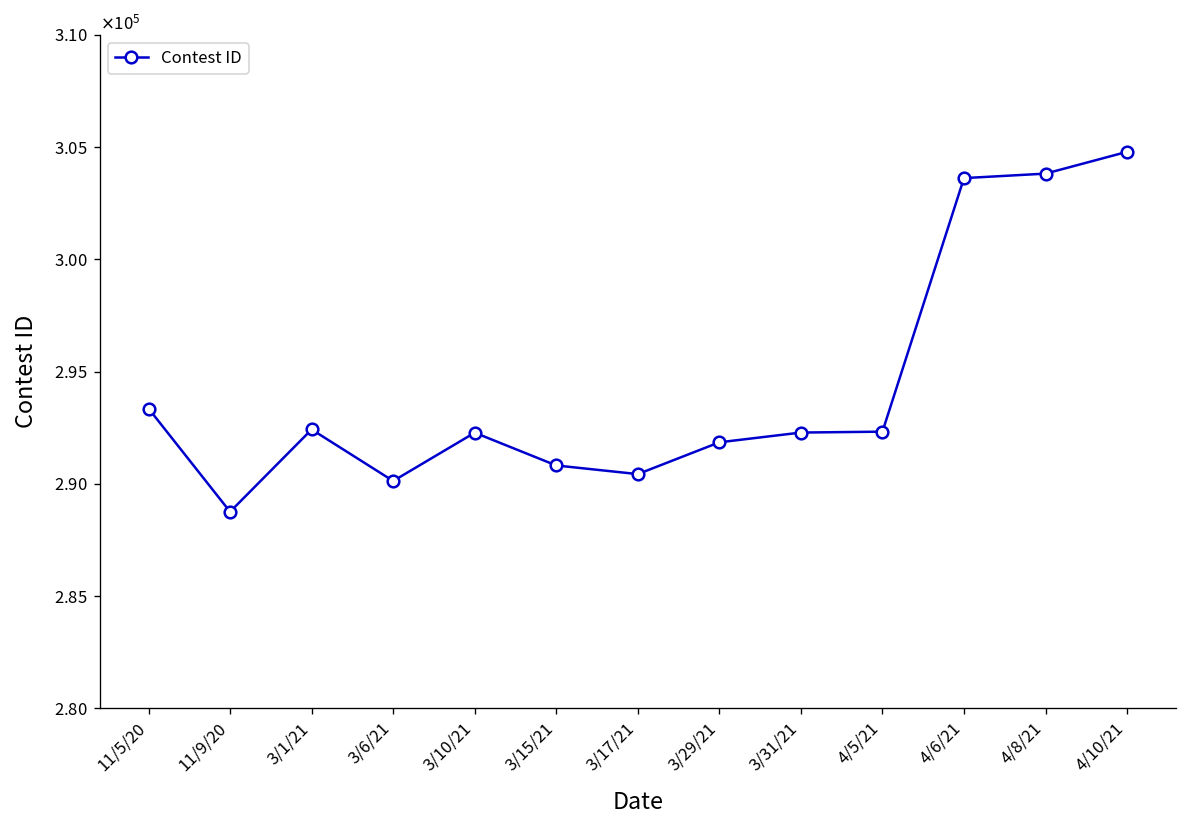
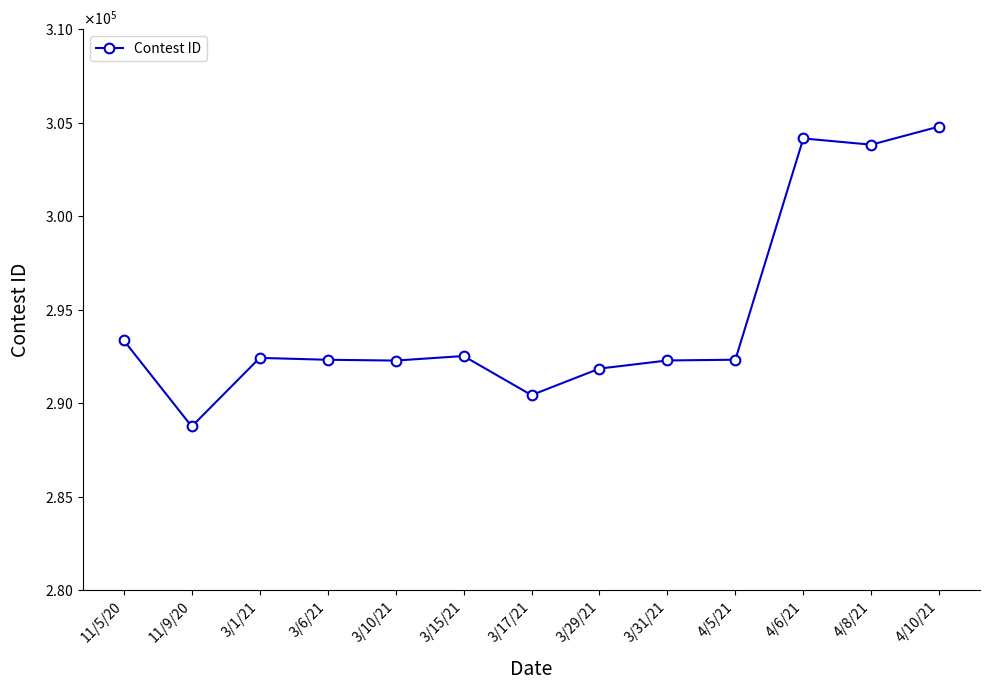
  {
    "11/5/20": 293400,
    "11/9/20": 288800,
    "3/1/21": 292400,
-   "3/6/21": 290100,
+   "3/6/21": 292300,
    "3/10/21": 292300,
-   "3/15/21": 290800,
+   "3/15/21": 292500,
    "3/17/21": 290400,
    "3/29/21": 291900,
    "3/31/21": 292300,
    "4/5/21": 292300,
-   "4/6/21": 303600,
+   "4/6/21": 304200,
    "4/8/21": 303800,
    "4/10/21": 304800
  }
